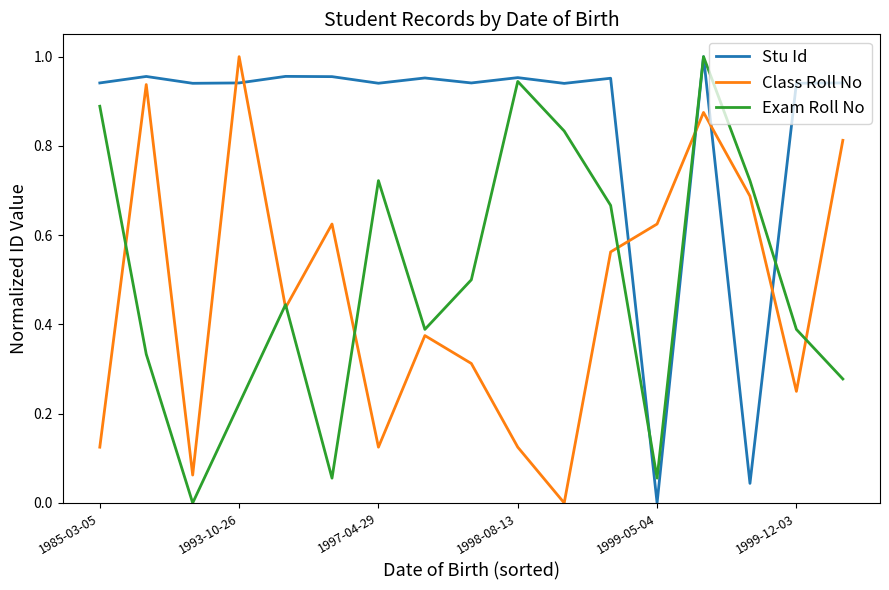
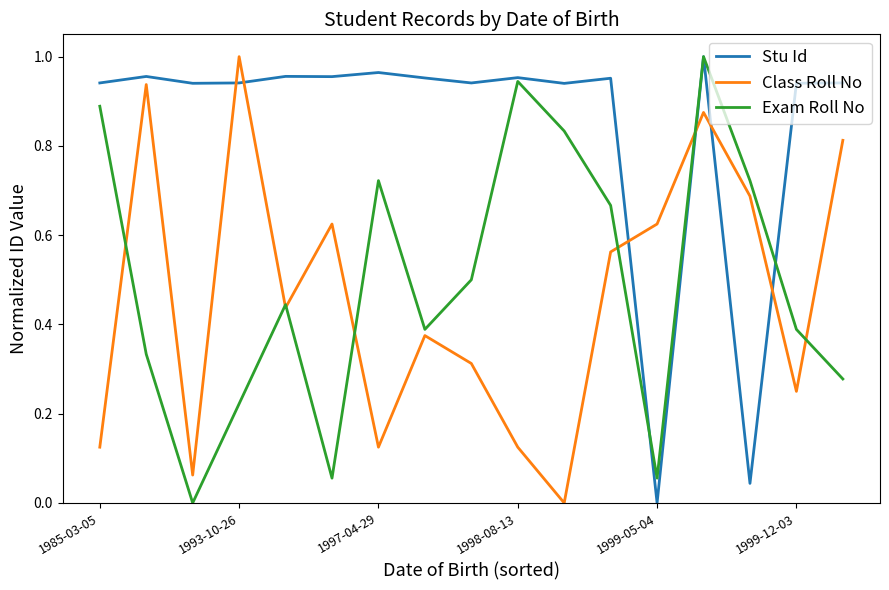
  {
    "Stu Id": {
      "1985-03-05": 0.94,
      "1993-10-26": 0.94,
-     "1997-04-29": 0.94,
+     "1997-04-29": 0.96,
      "1998-08-13": 0.95,
      "1999-05-04": 0.00
    },
    "Class Roll No": {
      "1985-03-05": 0.13,
      "1993-10-26": 1.00,
      "1997-04-29": 0.13,
      "1998-08-13": 0.13,
      "1999-05-04": 0.63,
      "1999-12-03": 0.25
    },
    "Exam Roll No": {
      "1985-03-05": 0.89,
      "1993-10-26": 0.22,
      "1997-04-29": 0.72,
      "1998-08-13": 0.94,
      "1999-05-04": 0.06,
      "1999-12-03": 0.39
    }
  }
